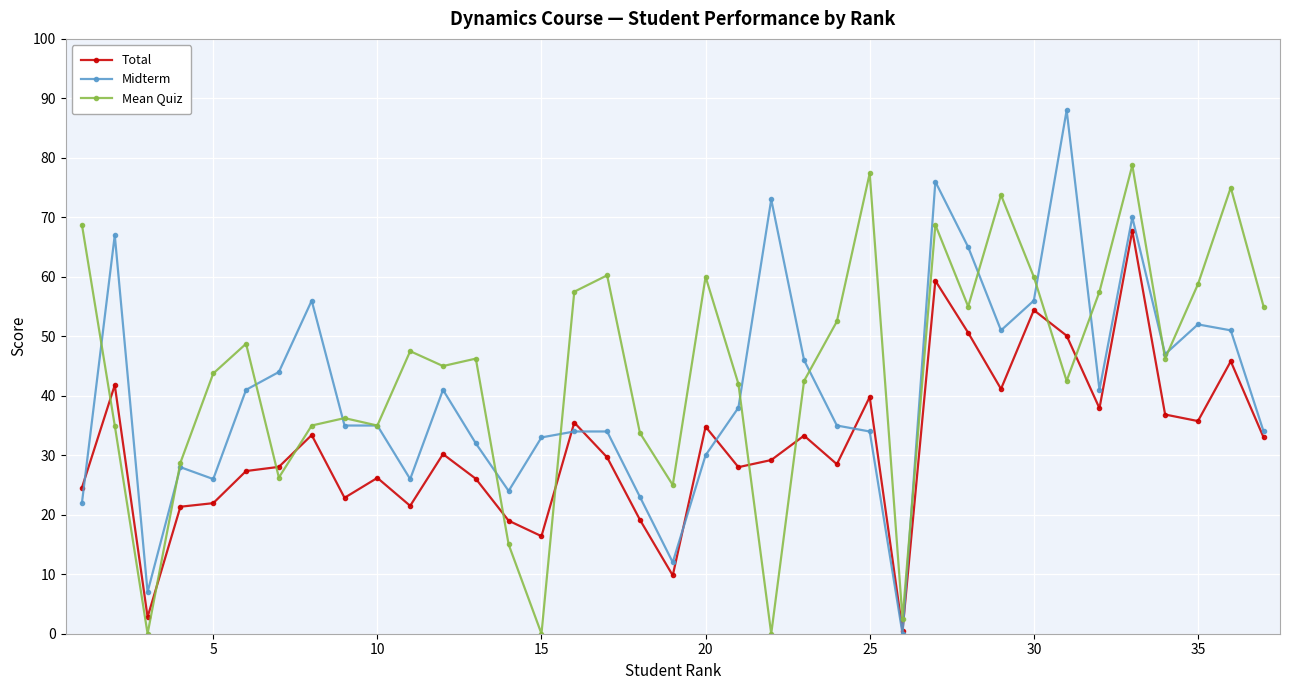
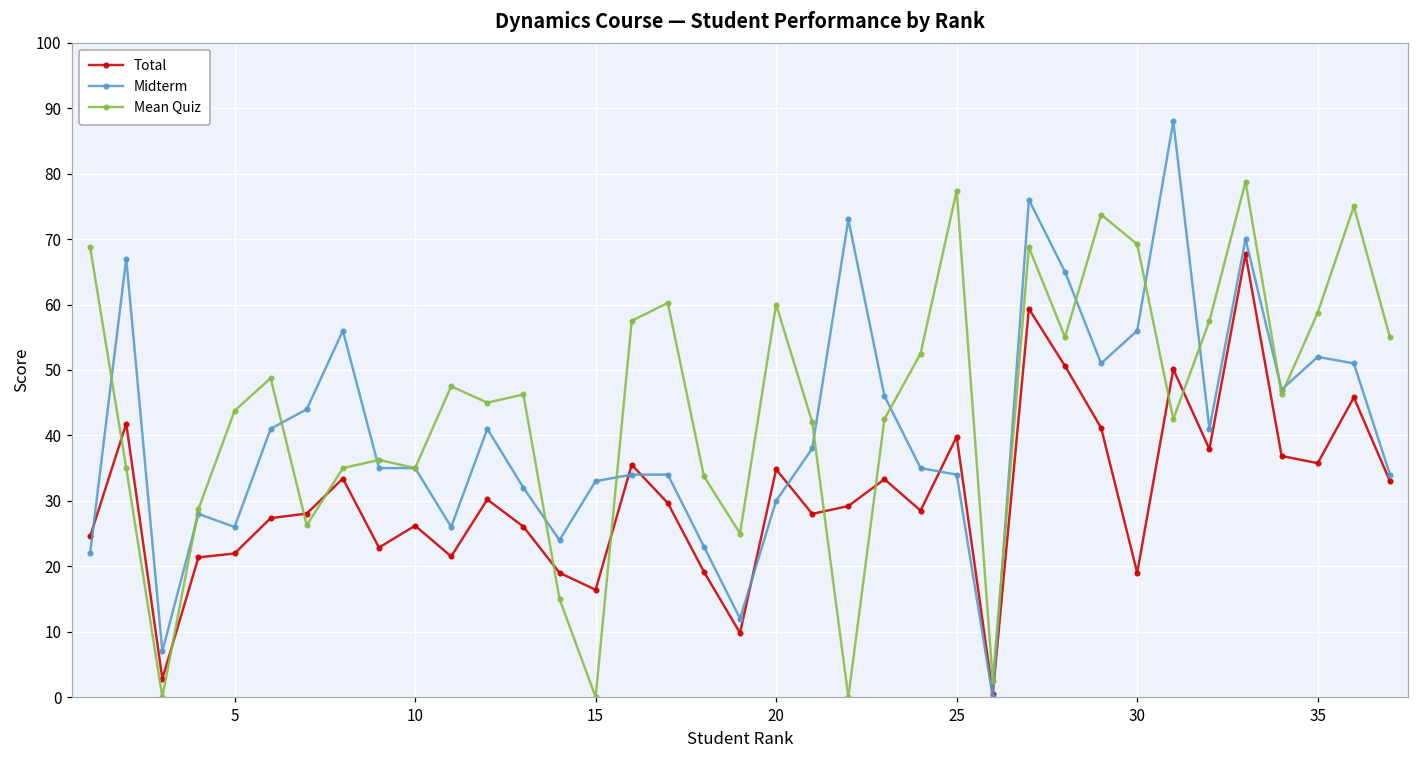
  {
    "Total": {
      "5": 22,
      "10": 26,
      "15": 16,
      "20": 35,
      "25": 40,
-     "30": 54,
+     "30": 19,
      "35": 36
    },
    "Midterm": {
      "5": 26,
      "15": 33,
      "20": 30,
      "25": 34,
      "30": 56,
      "35": 52
    },
    "Mean Quiz": {
      "5": 44,
      "15": 0,
      "20": 60,
      "25": 77,
-     "30": 60,
+     "30": 69,
      "35": 59
    }
  }
